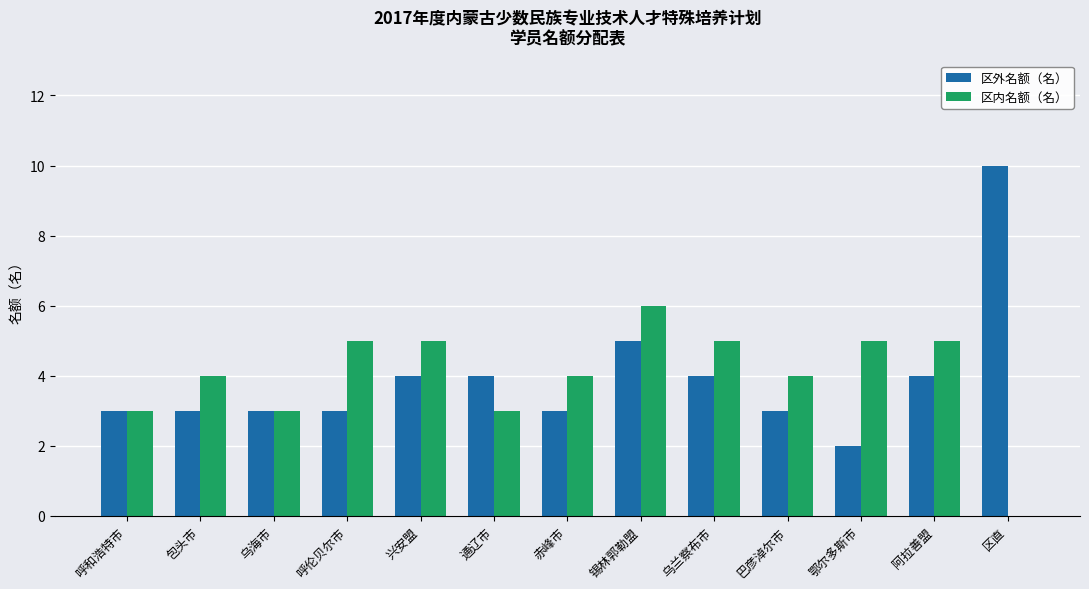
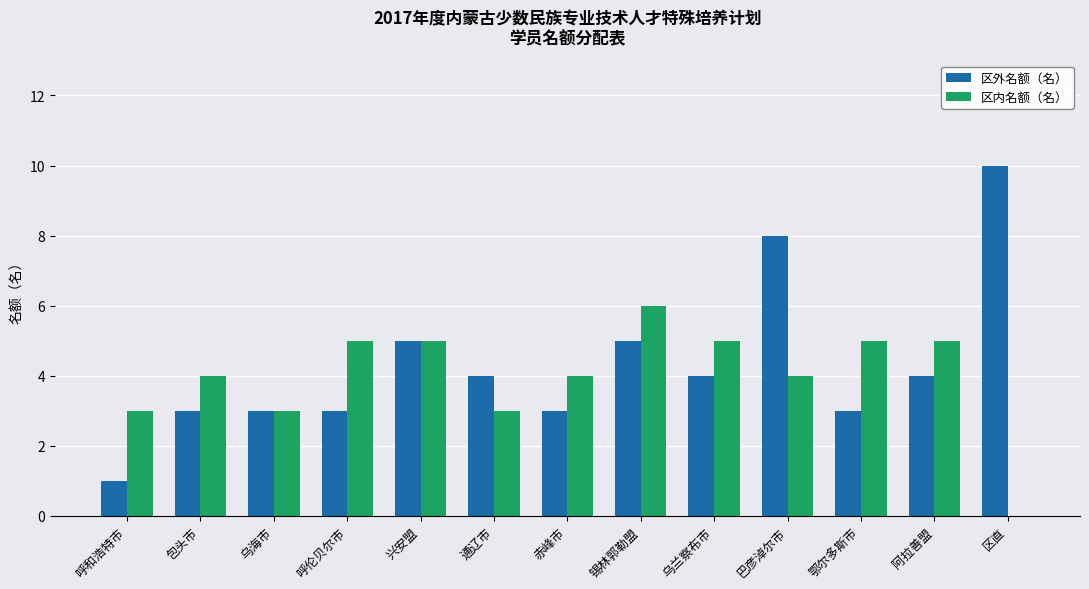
  {
    "区外名额（名）": {
-     "呼和浩特市": 3,
+     "呼和浩特市": 1,
      "包头市": 3,
      "乌海市": 3,
      "呼伦贝尔市": 3,
-     "兴安盟": 4,
+     "兴安盟": 5,
      "通辽市": 4,
      "赤峰市": 3,
      "锡林郭勒盟": 5,
      "乌兰察布市": 4,
-     "巴彦淖尔市": 3,
-     "鄂尔多斯市": 2,
+     "巴彦淖尔市": 8,
+     "鄂尔多斯市": 3,
      "阿拉善盟": 4,
      "区直": 10
    },
    "区内名额（名）": {
      "呼和浩特市": 3,
      "包头市": 4,
      "乌海市": 3,
      "呼伦贝尔市": 5,
      "兴安盟": 5,
      "通辽市": 3,
      "赤峰市": 4,
      "锡林郭勒盟": 6,
      "乌兰察布市": 5,
      "巴彦淖尔市": 4,
      "鄂尔多斯市": 5,
      "阿拉善盟": 5,
      "区直": 0
    }
  }
